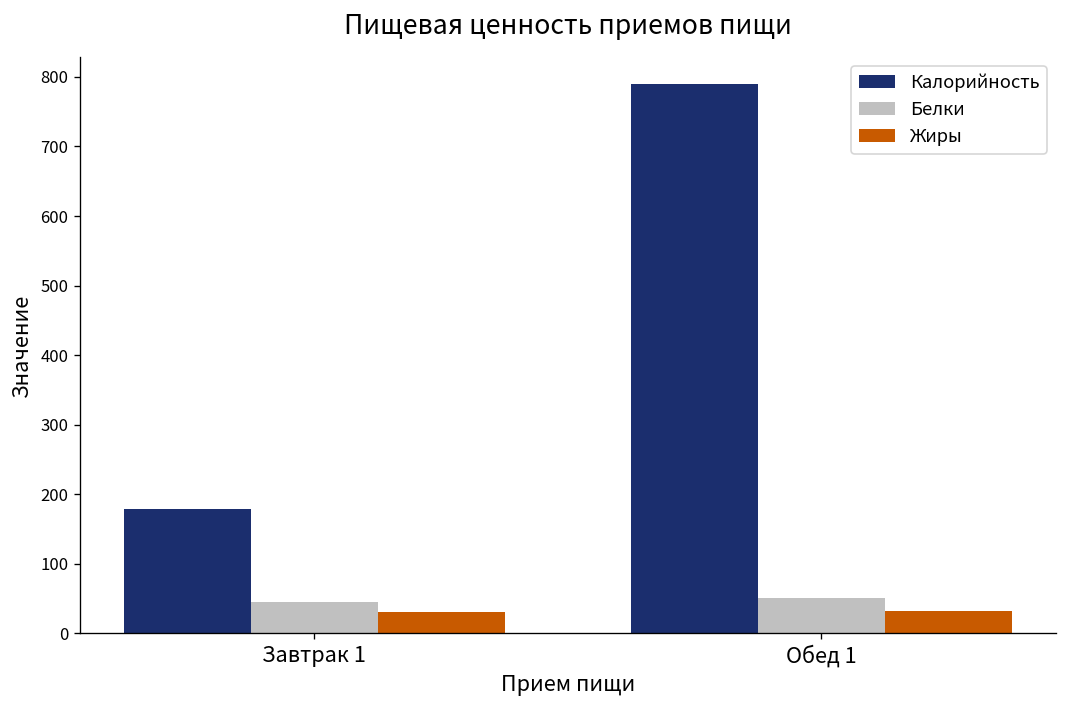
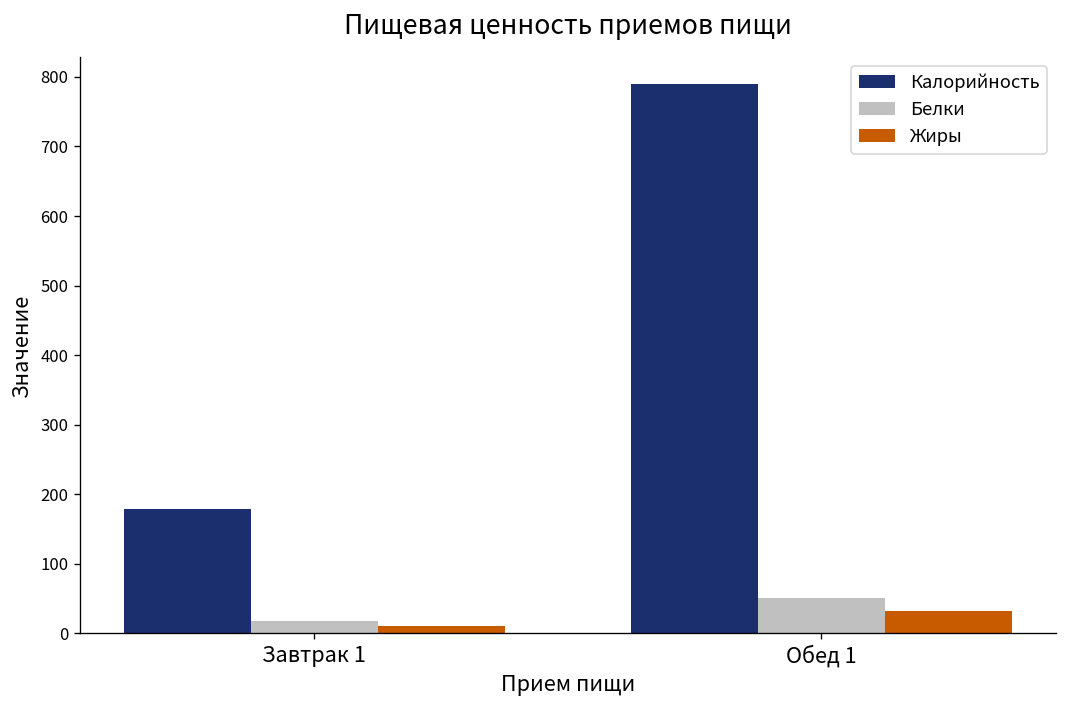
  {
    "Калорийность": {
      "Завтрак 1": 180,
      "Обед 1": 790
    },
    "Белки": {
-     "Завтрак 1": 50,
+     "Завтрак 1": 20,
      "Обед 1": 50
    },
    "Жиры": {
-     "Завтрак 1": 30,
+     "Завтрак 1": 10,
      "Обед 1": 30
    }
  }
